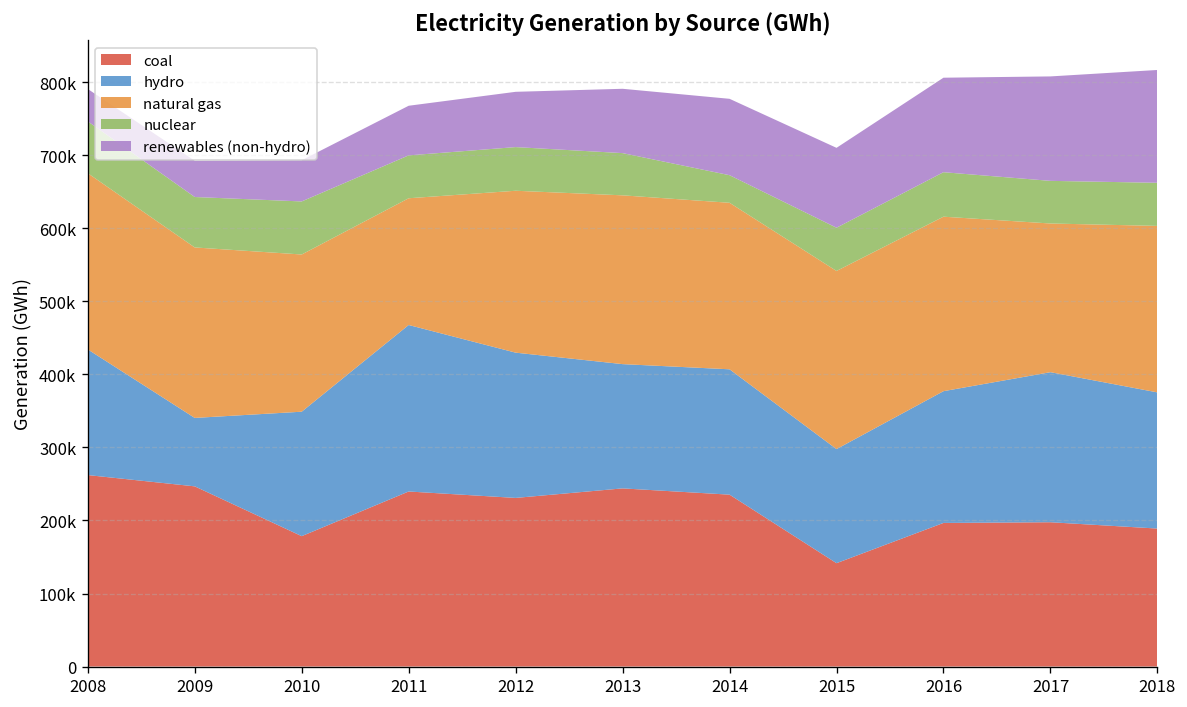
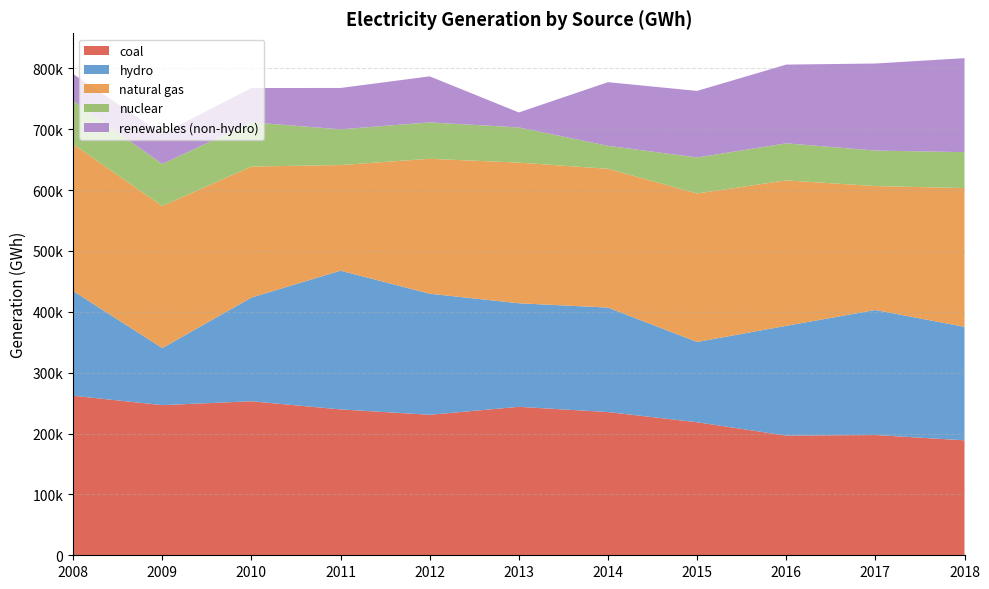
  {
    "coal": {
      "2008": 260000,
      "2009": 250000,
-     "2010": 180000,
+     "2010": 250000,
      "2011": 240000,
      "2012": 230000,
      "2013": 240000,
      "2014": 240000,
-     "2015": 140000,
+     "2015": 220000,
      "2016": 200000,
      "2017": 200000,
      "2018": 190000
    },
    "hydro": {
      "2008": 170000,
      "2009": 90000,
      "2010": 170000,
      "2011": 230000,
      "2012": 200000,
      "2013": 170000,
      "2014": 170000,
-     "2015": 160000,
+     "2015": 130000,
      "2016": 180000,
      "2017": 210000,
      "2018": 190000
    },
    "natural gas": {
      "2008": 240000,
      "2009": 230000,
      "2010": 220000,
      "2011": 170000,
      "2012": 220000,
      "2013": 230000,
      "2014": 230000,
      "2015": 240000,
      "2016": 240000,
      "2017": 200000,
      "2018": 230000
    },
    "nuclear": {
      "2008": 70000,
      "2009": 70000,
      "2011": 60000,
      "2012": 60000,
      "2013": 60000,
      "2014": 40000,
      "2015": 60000,
      "2016": 60000,
      "2017": 60000,
      "2018": 60000
    },
    "renewables (non-hydro)": {
      "2008": 40000,
      "2011": 70000,
      "2012": 80000,
-     "2013": 90000,
+     "2013": 20000,
      "2014": 100000,
      "2015": 110000,
      "2016": 130000,
      "2017": 140000,
      "2018": 150000
    }
  }
